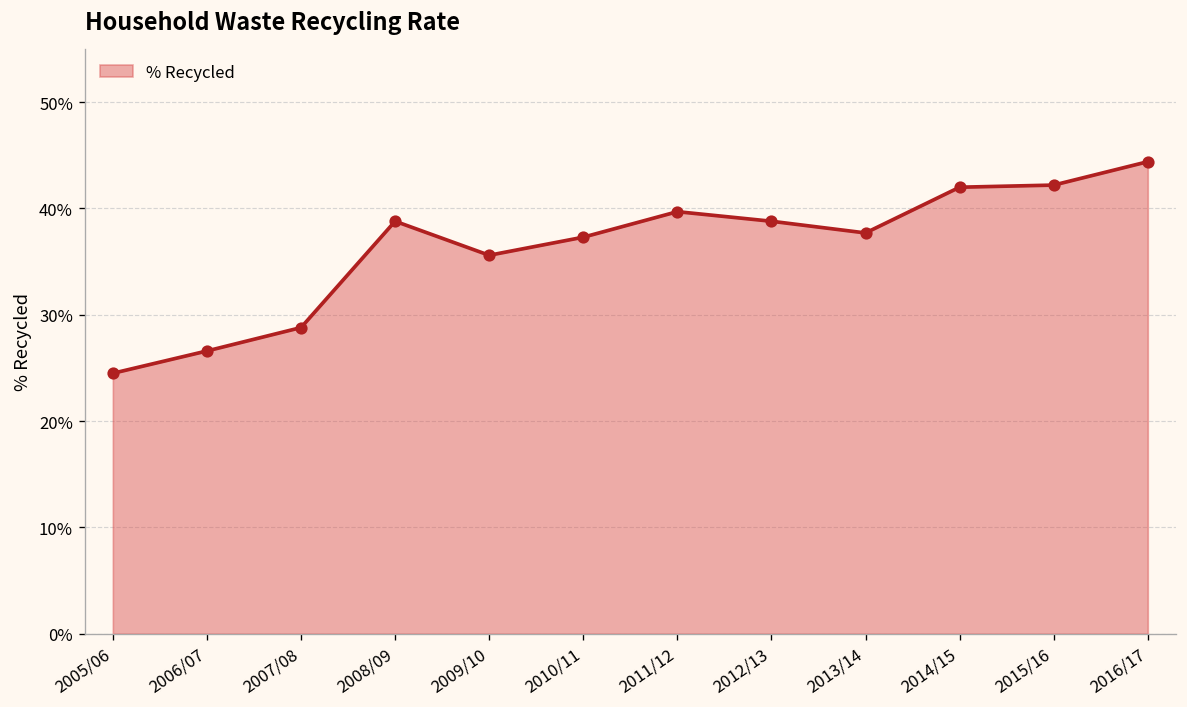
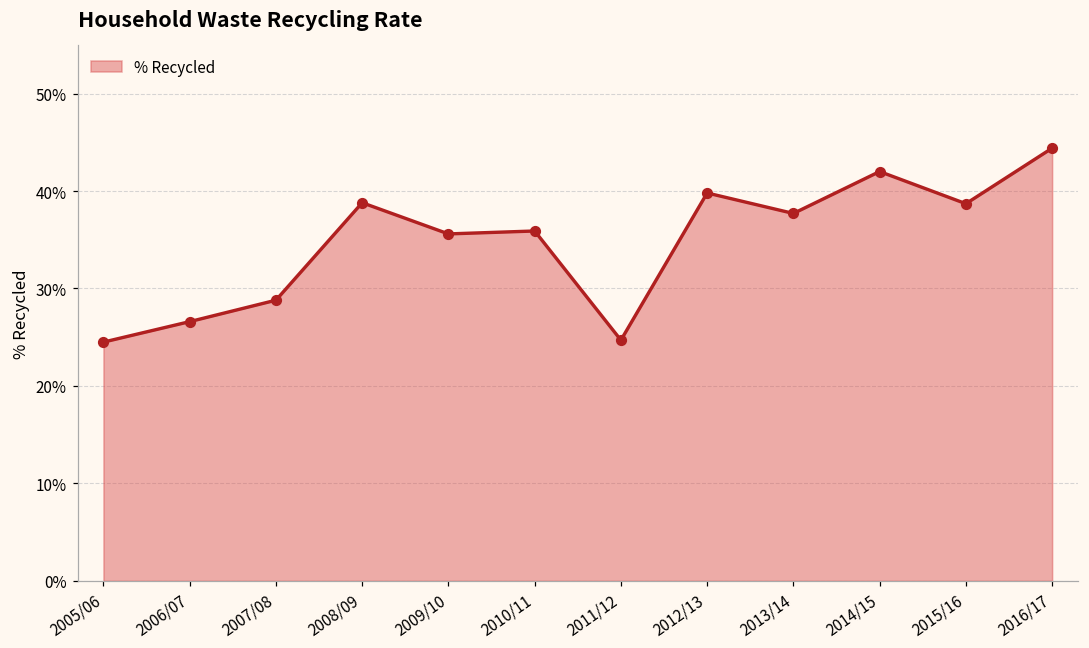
  {
    "2005/06": "25%",
    "2006/07": "27%",
    "2007/08": "29%",
    "2008/09": "39%",
    "2009/10": "36%",
-   "2010/11": "37%",
-   "2011/12": "40%",
-   "2012/13": "39%",
+   "2010/11": "36%",
+   "2011/12": "25%",
+   "2012/13": "40%",
    "2013/14": "38%",
    "2014/15": "42%",
-   "2015/16": "42%",
+   "2015/16": "39%",
    "2016/17": "44%"
  }
